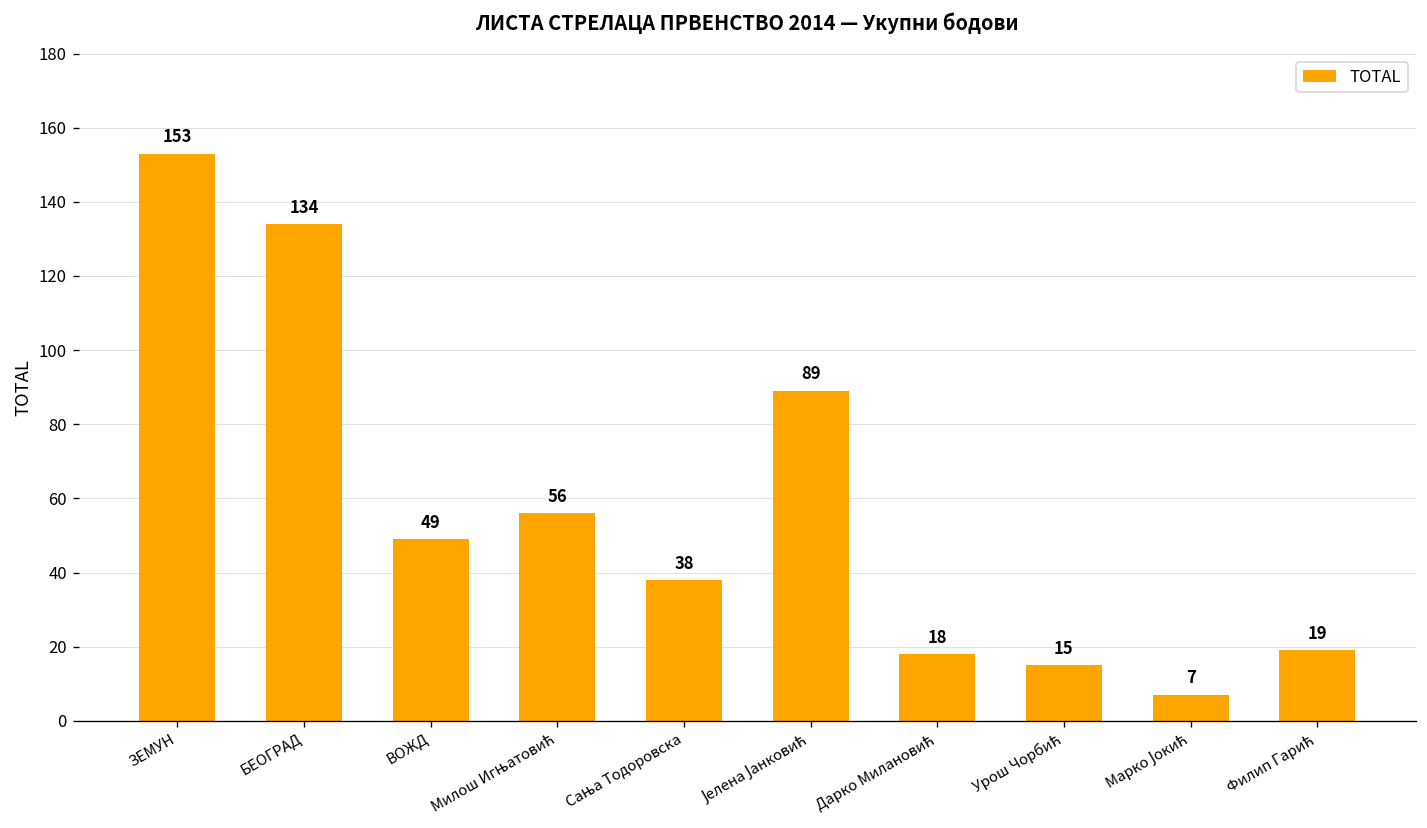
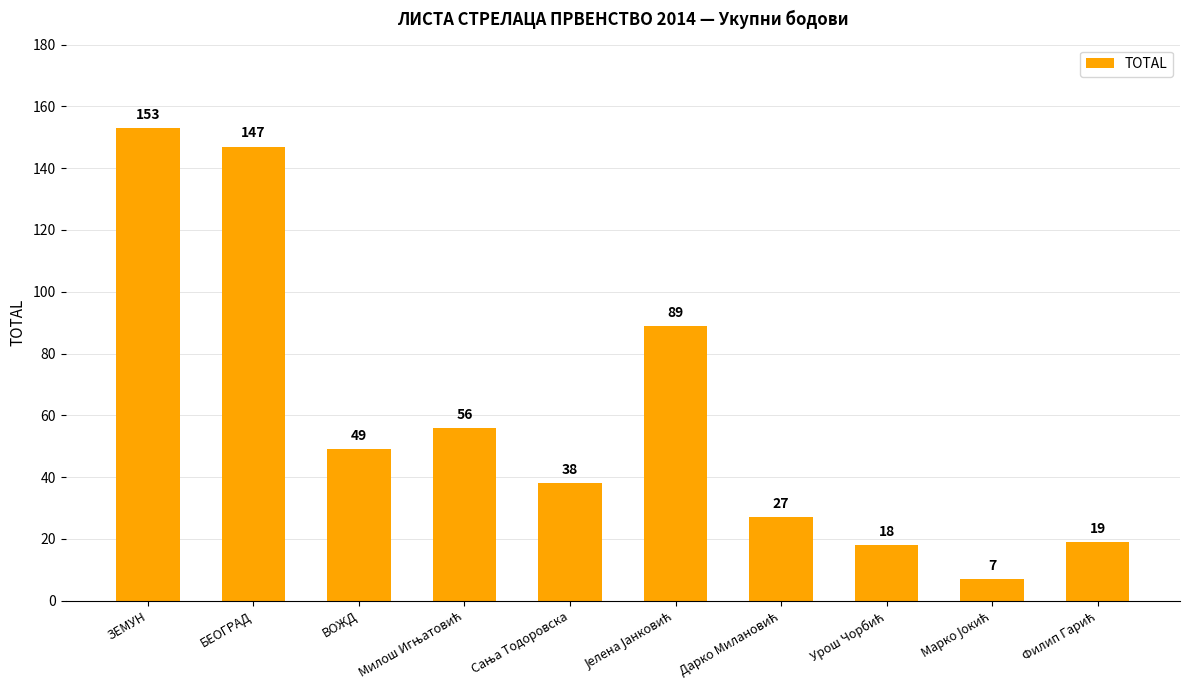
  {
    "ЗЕМУН": 153,
-   "БЕОГРАД": 134,
+   "БЕОГРАД": 147,
    "ВОЖД": 49,
    "Милош Игњатовић": 56,
    "Сања Тодоровска": 38,
    "Јелена Јанковић": 89,
-   "Дарко Милановић": 18,
-   "Урош Чорбић": 15,
+   "Дарко Милановић": 27,
+   "Урош Чорбић": 18,
    "Марко Јокић": 7,
    "Филип Гарић": 19
  }
